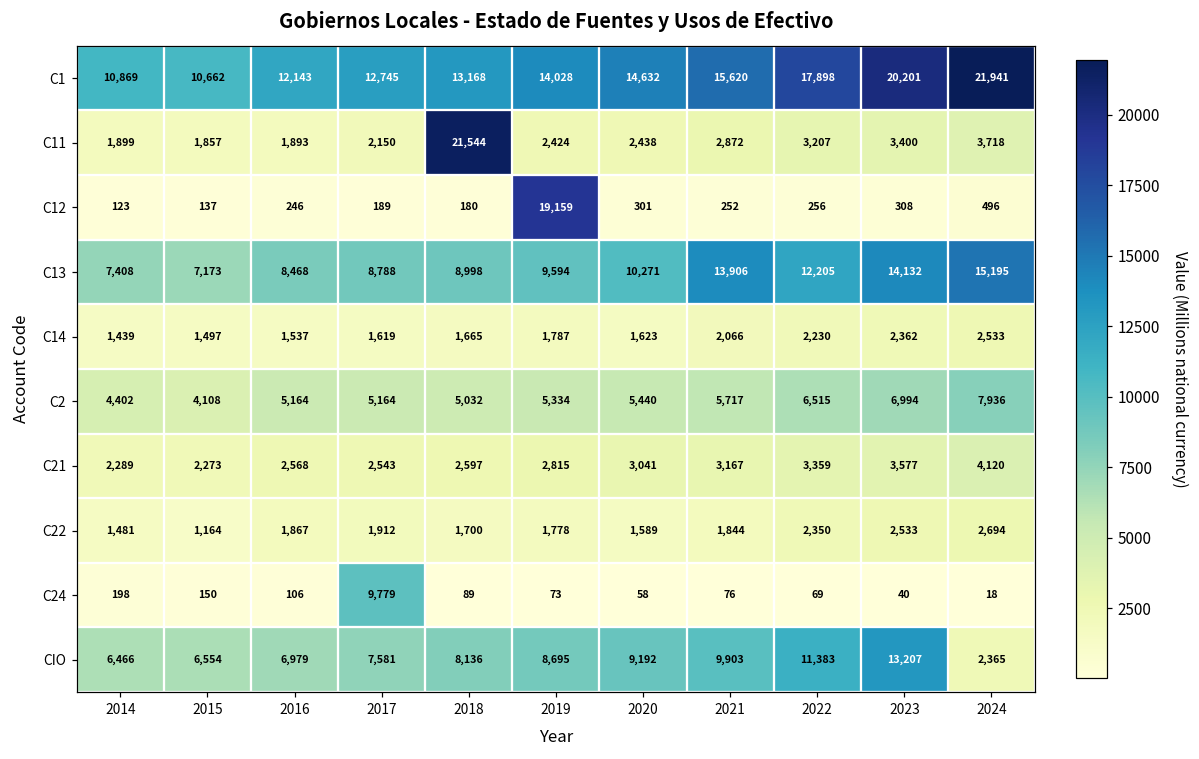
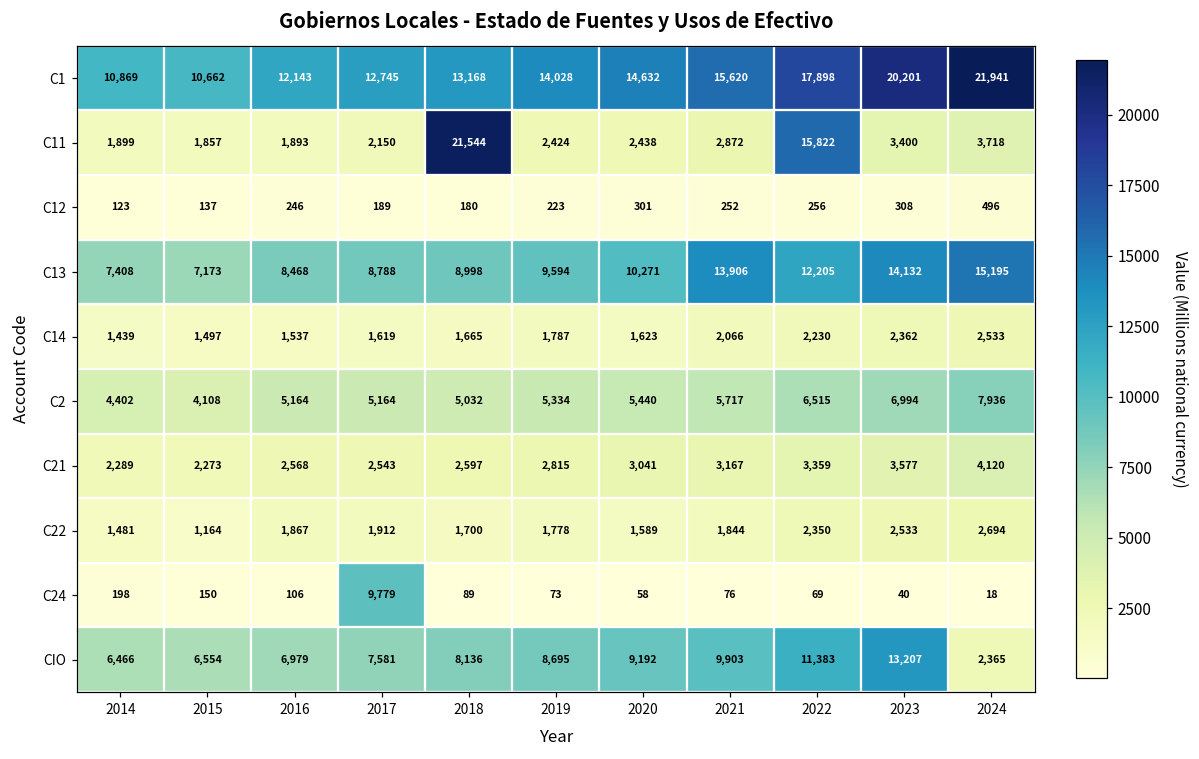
  {
    "C1": {
      "2014": "10,869",
      "2015": "10,662",
      "2016": "12,143",
      "2017": "12,745",
      "2018": "13,168",
      "2019": "14,028",
      "2020": "14,632",
      "2021": "15,620",
      "2022": "17,898",
      "2023": "20,201",
      "2024": "21,941"
    },
    "C11": {
      "2014": "1,899",
      "2015": "1,857",
      "2016": "1,893",
      "2017": "2,150",
      "2018": "21,544",
      "2019": "2,424",
      "2020": "2,438",
      "2021": "2,872",
-     "2022": "3,207",
+     "2022": "15,822",
      "2023": "3,400",
      "2024": "3,718"
    },
    "C12": {
      "2014": "123",
      "2015": "137",
      "2016": "246",
      "2017": "189",
      "2018": "180",
-     "2019": "19,159",
+     "2019": "223",
      "2020": "301",
      "2021": "252",
      "2022": "256",
      "2023": "308",
      "2024": "496"
    },
    "C13": {
      "2014": "7,408",
      "2015": "7,173",
      "2016": "8,468",
      "2017": "8,788",
      "2018": "8,998",
      "2019": "9,594",
      "2020": "10,271",
      "2021": "13,906",
      "2022": "12,205",
      "2023": "14,132",
      "2024": "15,195"
    },
    "C14": {
      "2014": "1,439",
      "2015": "1,497",
      "2016": "1,537",
      "2017": "1,619",
      "2018": "1,665",
      "2019": "1,787",
      "2020": "1,623",
      "2021": "2,066",
      "2022": "2,230",
      "2023": "2,362",
      "2024": "2,533"
    },
    "C2": {
      "2014": "4,402",
      "2015": "4,108",
      "2016": "5,164",
      "2017": "5,164",
      "2018": "5,032",
      "2019": "5,334",
      "2020": "5,440",
      "2021": "5,717",
      "2022": "6,515",
      "2023": "6,994",
      "2024": "7,936"
    },
    "C21": {
      "2014": "2,289",
      "2015": "2,273",
      "2016": "2,568",
      "2017": "2,543",
      "2018": "2,597",
      "2019": "2,815",
      "2020": "3,041",
      "2021": "3,167",
      "2022": "3,359",
      "2023": "3,577",
      "2024": "4,120"
    },
    "C22": {
      "2014": "1,481",
      "2015": "1,164",
      "2016": "1,867",
      "2017": "1,912",
      "2018": "1,700",
      "2019": "1,778",
      "2020": "1,589",
      "2021": "1,844",
      "2022": "2,350",
      "2023": "2,533",
      "2024": "2,694"
    },
    "C24": {
      "2014": "198",
      "2015": "150",
      "2016": "106",
      "2017": "9,779",
      "2018": "89",
      "2019": "73",
      "2020": "58",
      "2021": "76",
      "2022": "69",
      "2023": "40",
      "2024": "18"
    },
    "CIO": {
      "2014": "6,466",
      "2015": "6,554",
      "2016": "6,979",
      "2017": "7,581",
      "2018": "8,136",
      "2019": "8,695",
      "2020": "9,192",
      "2021": "9,903",
      "2022": "11,383",
      "2023": "13,207",
      "2024": "2,365"
    }
  }
